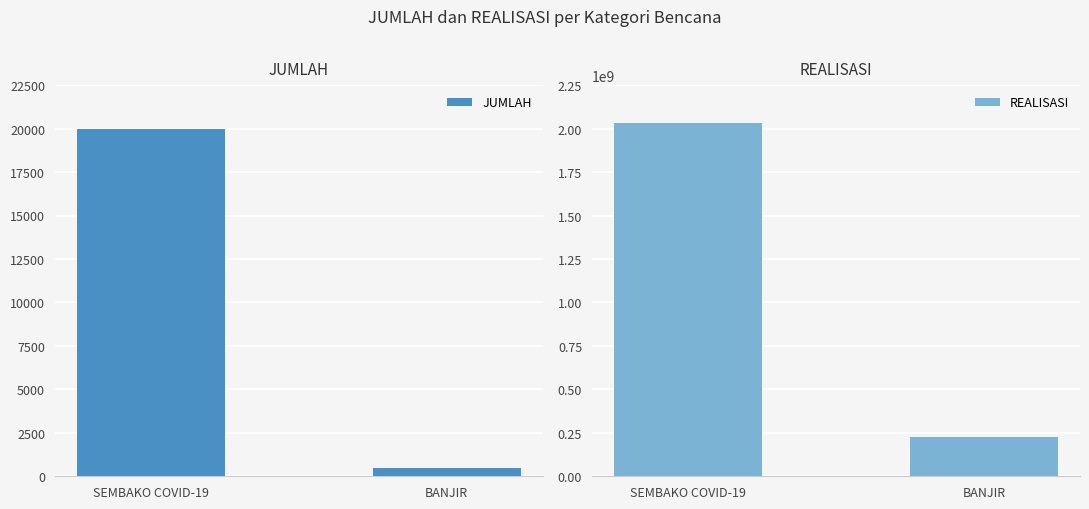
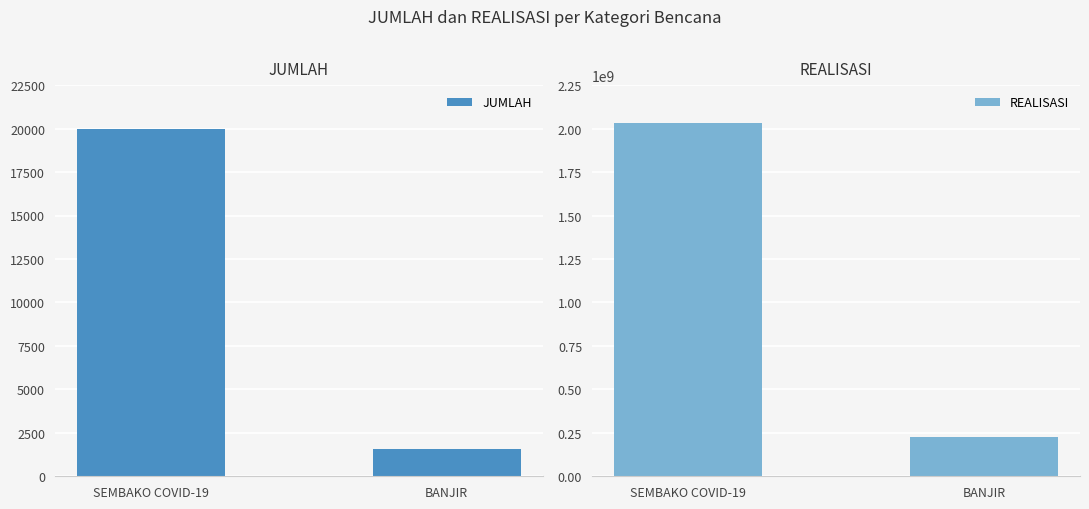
  {
    "JUMLAH": {
      "SEMBAKO COVID-19": 20000,
-     "BANJIR": 500
+     "BANJIR": 1500
    },
    "REALISASI": {
      "SEMBAKO COVID-19": 2030000000,
      "BANJIR": 230000000
    }
  }
